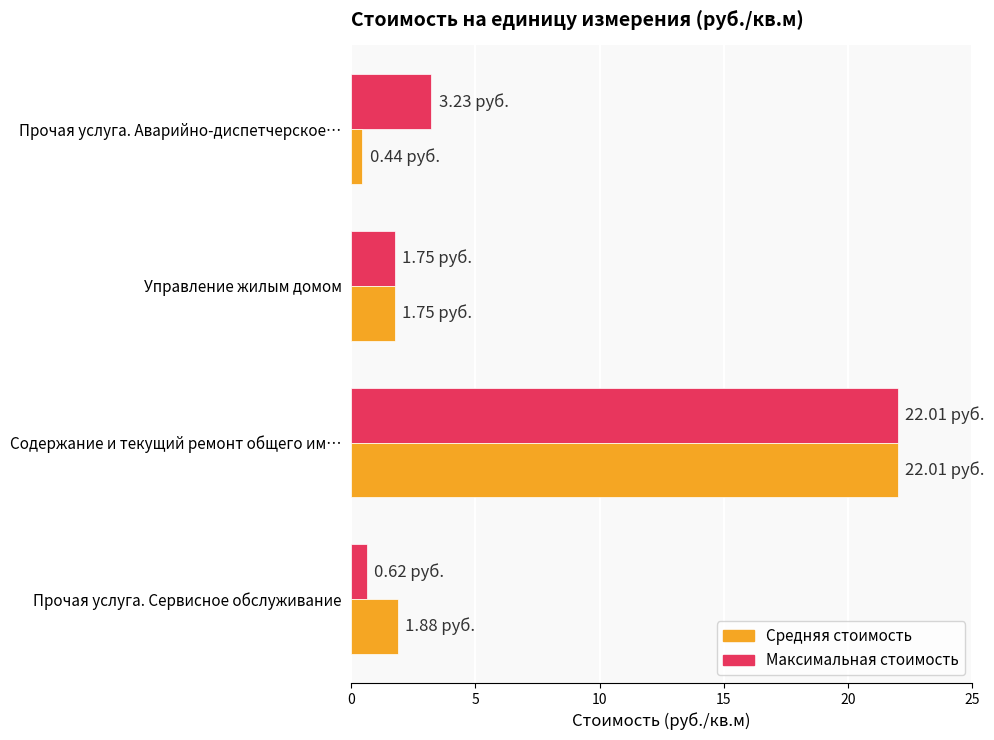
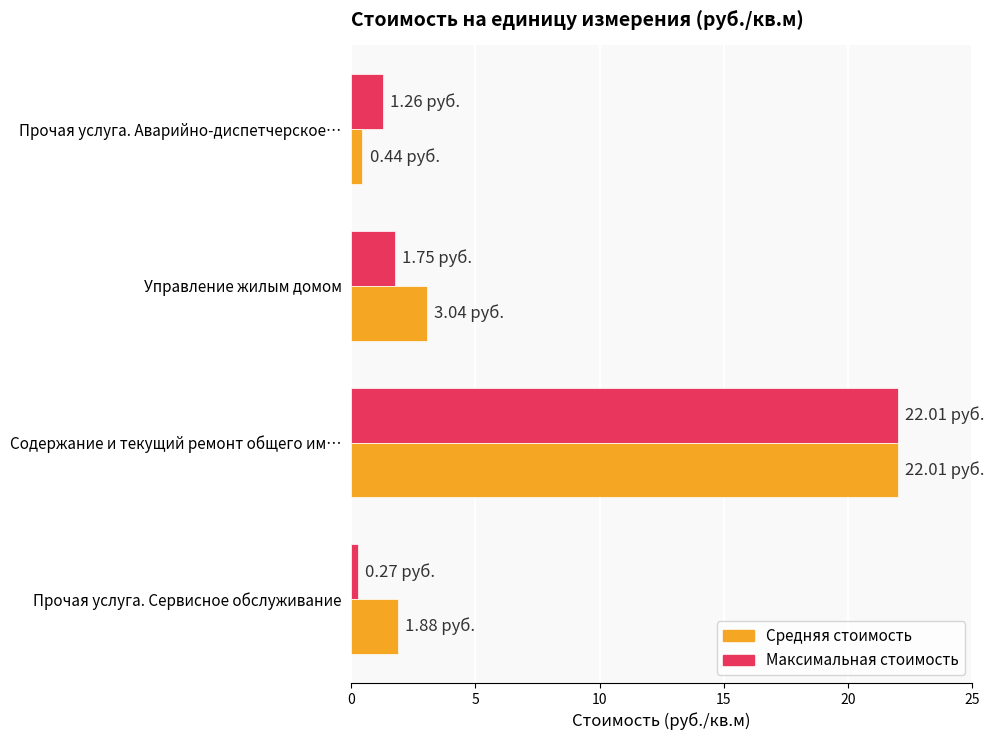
  {
    "Максимальная стоимость": {
-     "Прочая услуга. Аварийно-диспетчерское…": 3.23,
+     "Прочая услуга. Аварийно-диспетчерское…": 1.26,
      "Управление жилым домом": 1.75,
      "Содержание и текущий ремонт общего им…": 22.01,
-     "Прочая услуга. Сервисное обслуживание": 0.62
+     "Прочая услуга. Сервисное обслуживание": 0.27
    },
    "Средняя стоимость": {
      "Прочая услуга. Аварийно-диспетчерское…": 0.44,
-     "Управление жилым домом": 1.75,
+     "Управление жилым домом": 3.04,
      "Содержание и текущий ремонт общего им…": 22.01,
      "Прочая услуга. Сервисное обслуживание": 1.88
    }
  }
